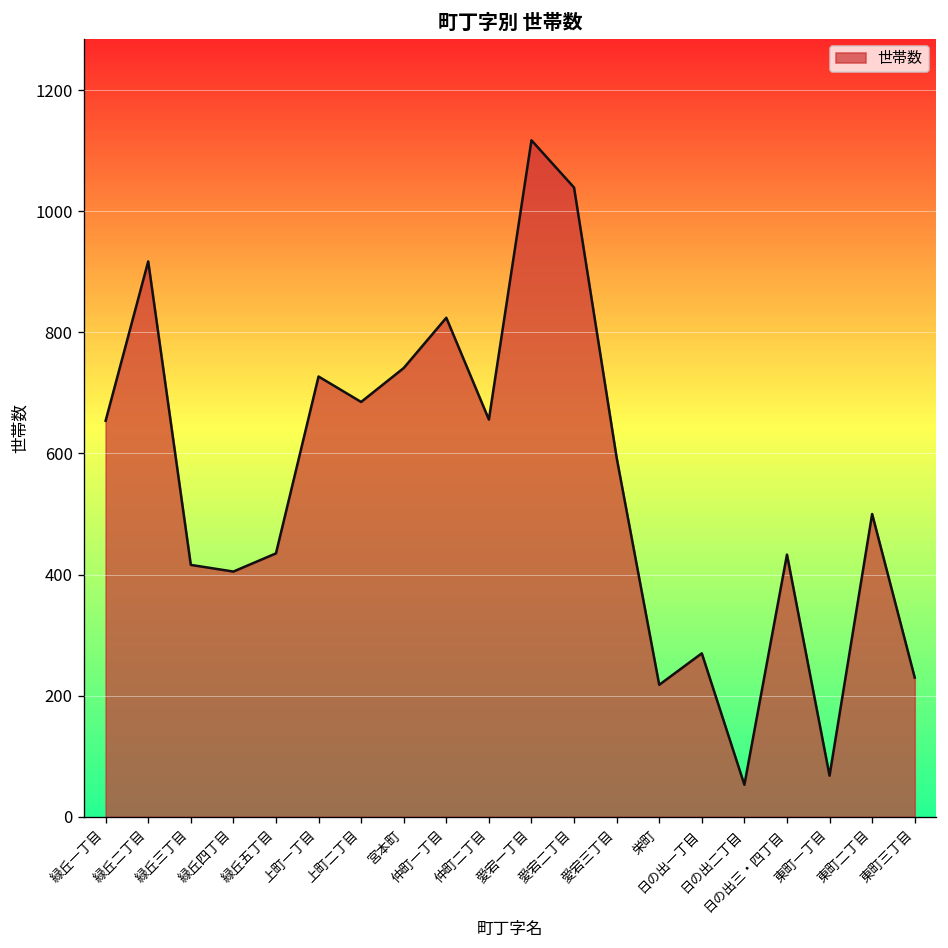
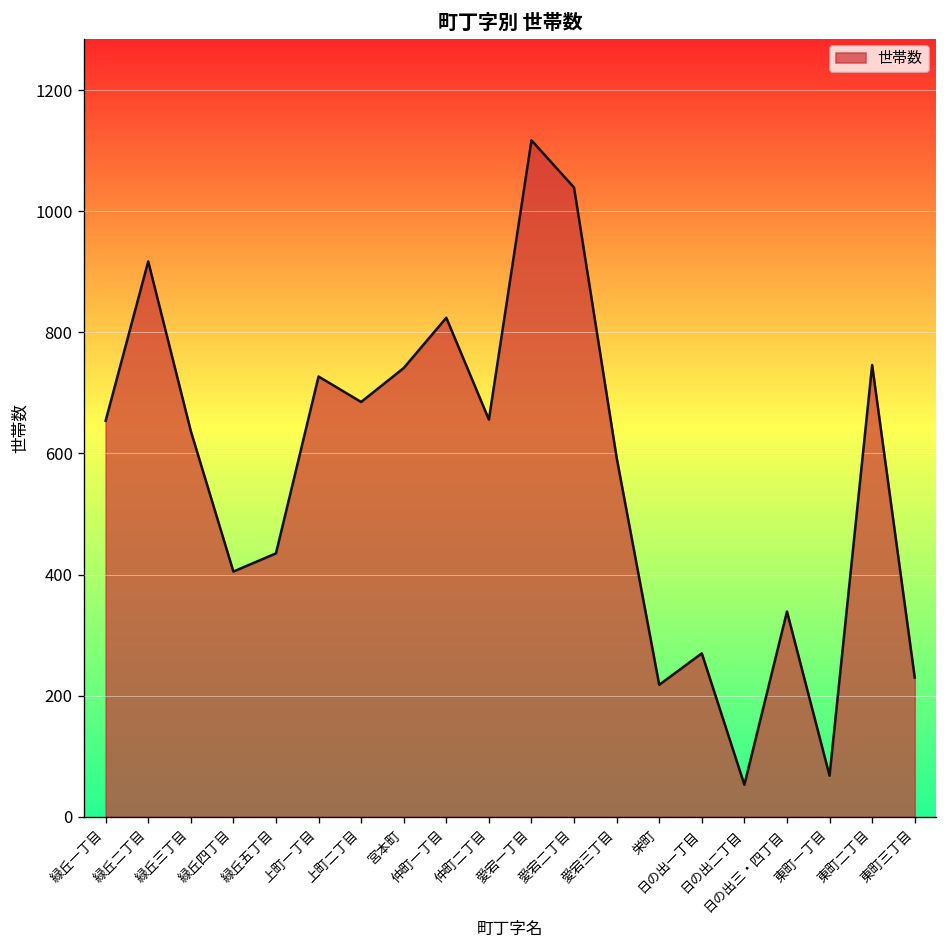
  {
    "緑丘一丁目": 650,
    "緑丘二丁目": 920,
-   "緑丘三丁目": 420,
+   "緑丘三丁目": 640,
    "緑丘四丁目": 410,
    "緑丘五丁目": 440,
    "上町一丁目": 730,
    "上町二丁目": 690,
    "宮本町": 740,
    "仲町一丁目": 820,
    "仲町二丁目": 660,
    "愛宕一丁目": 1120,
    "愛宕二丁目": 1040,
    "愛宕三丁目": 590,
    "栄町": 220,
    "日の出一丁目": 270,
    "日の出二丁目": 50,
-   "日の出三・四丁目": 430,
+   "日の出三・四丁目": 340,
    "東町一丁目": 70,
-   "東町二丁目": 500,
+   "東町二丁目": 750,
    "東町三丁目": 230
  }
